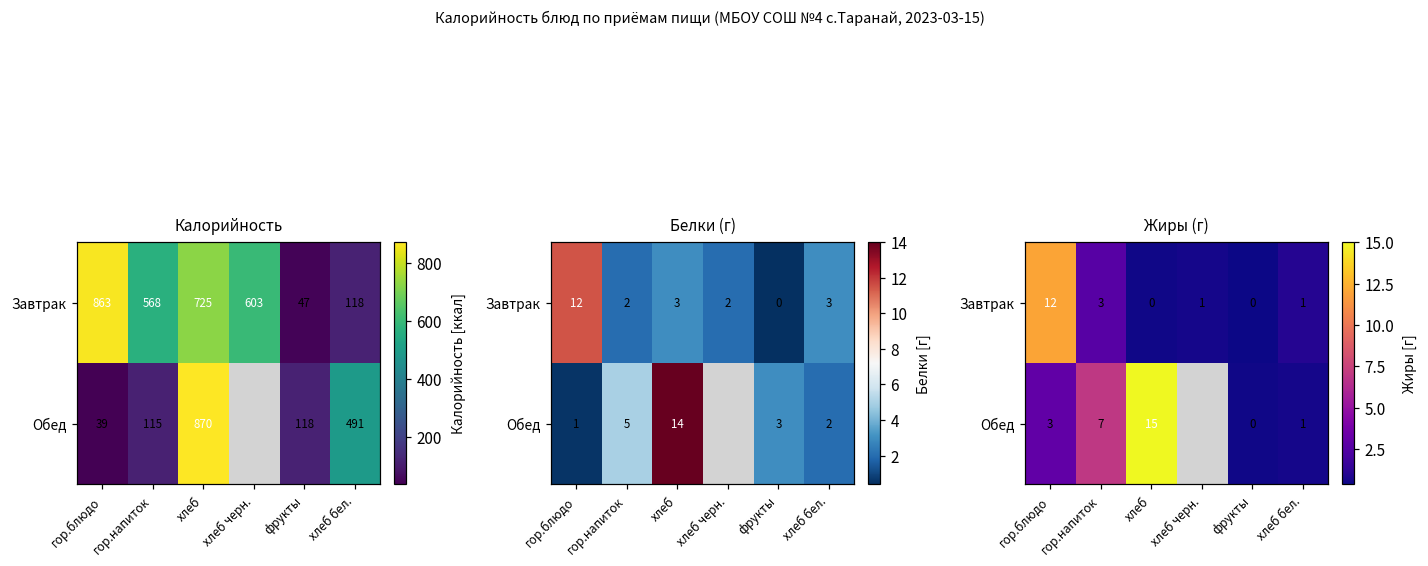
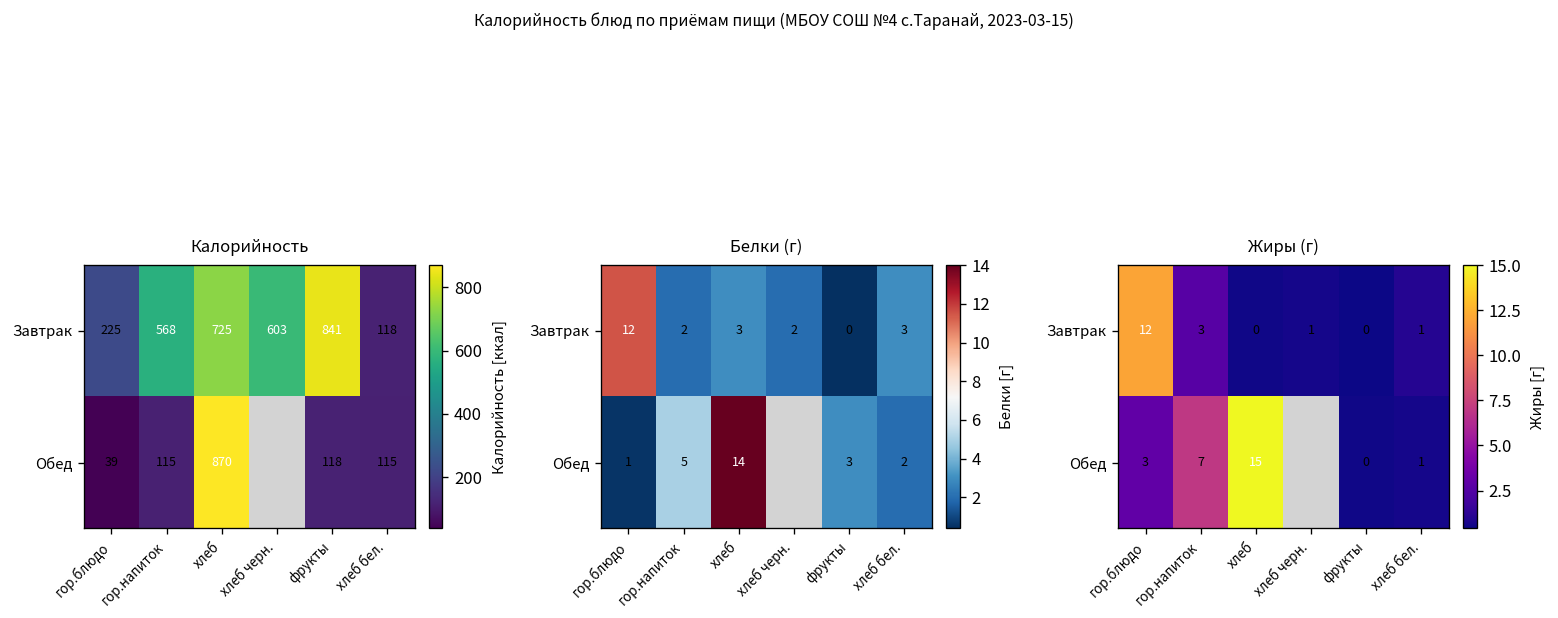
  {
    "Калорийность": {
      "Завтрак": {
-       "гор.блюдо": 863,
+       "гор.блюдо": 225,
        "гор.напиток": 568,
        "хлеб": 725,
        "хлеб черн.": 603,
-       "фрукты": 47,
+       "фрукты": 841,
        "хлеб бел.": 118
      },
      "Обед": {
        "гор.блюдо": 39,
        "гор.напиток": 115,
        "хлеб": 870,
        "фрукты": 118,
-       "хлеб бел.": 491
+       "хлеб бел.": 115
      }
    },
    "Белки (г)": {
      "Завтрак": {
        "гор.блюдо": 12,
        "гор.напиток": 2,
        "хлеб": 3,
        "хлеб черн.": 2,
        "фрукты": 0,
        "хлеб бел.": 3
      },
      "Обед": {
        "гор.блюдо": 1,
        "гор.напиток": 5,
        "хлеб": 14,
        "фрукты": 3,
        "хлеб бел.": 2
      }
    },
    "Жиры (г)": {
      "Завтрак": {
        "гор.блюдо": 12,
        "гор.напиток": 3,
        "хлеб": 0,
        "хлеб черн.": 1,
        "фрукты": 0,
        "хлеб бел.": 1
      },
      "Обед": {
        "гор.блюдо": 3,
        "гор.напиток": 7,
        "хлеб": 15,
        "фрукты": 0,
        "хлеб бел.": 1
      }
    }
  }
